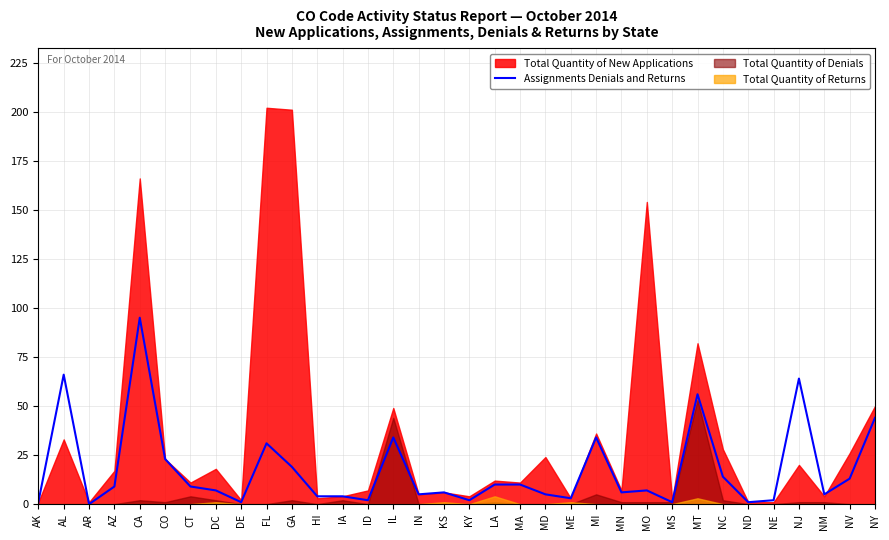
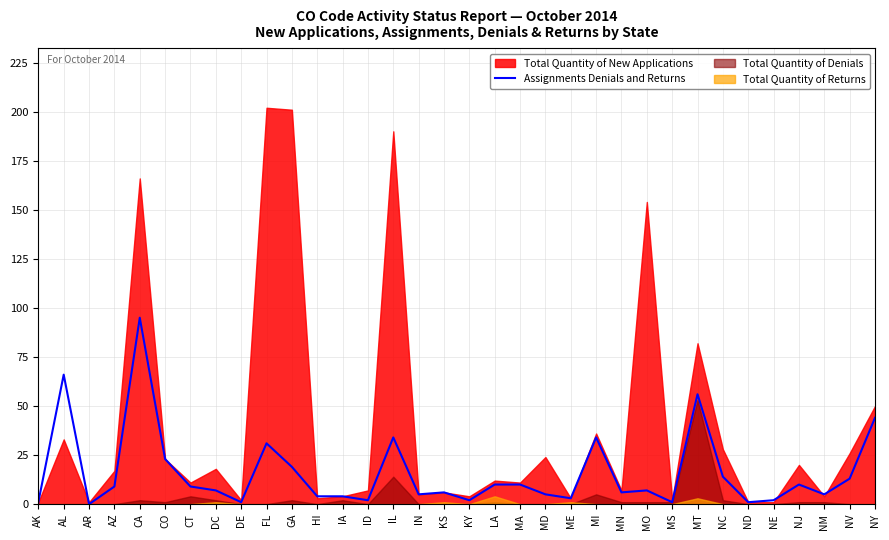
  {
    "Assignments Denials and Returns": {
      "AL": 66,
      "AZ": 9,
      "CA": 95,
      "CT": 9,
      "DC": 7,
      "FL": 31,
      "GA": 19,
      "ID": 2,
      "IL": 34,
      "KY": 2,
      "LA": 10,
      "MD": 5,
      "MI": 34,
      "MO": 7,
      "MT": 56,
      "NC": 14,
-     "NJ": 64,
+     "NJ": 10,
      "NV": 13,
      "NY": 44
    },
    "Total Quantity of New Applications": {
      "AL": 33,
      "AZ": 17,
      "CA": 166,
      "CT": 11,
      "DC": 18,
      "FL": 202,
      "GA": 201,
      "ID": 7,
-     "IL": 49,
+     "IL": 190,
      "KY": 4,
      "LA": 12,
      "MD": 24,
      "MI": 36,
      "MO": 154,
      "MT": 82,
      "NC": 28,
      "NJ": 20,
      "NV": 26,
      "NY": 50
    },
    "Total Quantity of Denials": {
      "CA": 2,
      "CT": 4,
      "GA": 2,
      "IA": 2,
-     "IL": 44,
+     "IL": 14,
      "MI": 5,
      "MT": 53,
      "NC": 2
    },
    "Total Quantity of Returns": {
      "CA": 0,
      "CT": 0,
      "GA": 0,
      "IA": 0,
      "IL": 0,
      "LA": 4,
      "MI": 0,
      "MT": 3,
      "NC": 0
    }
  }
